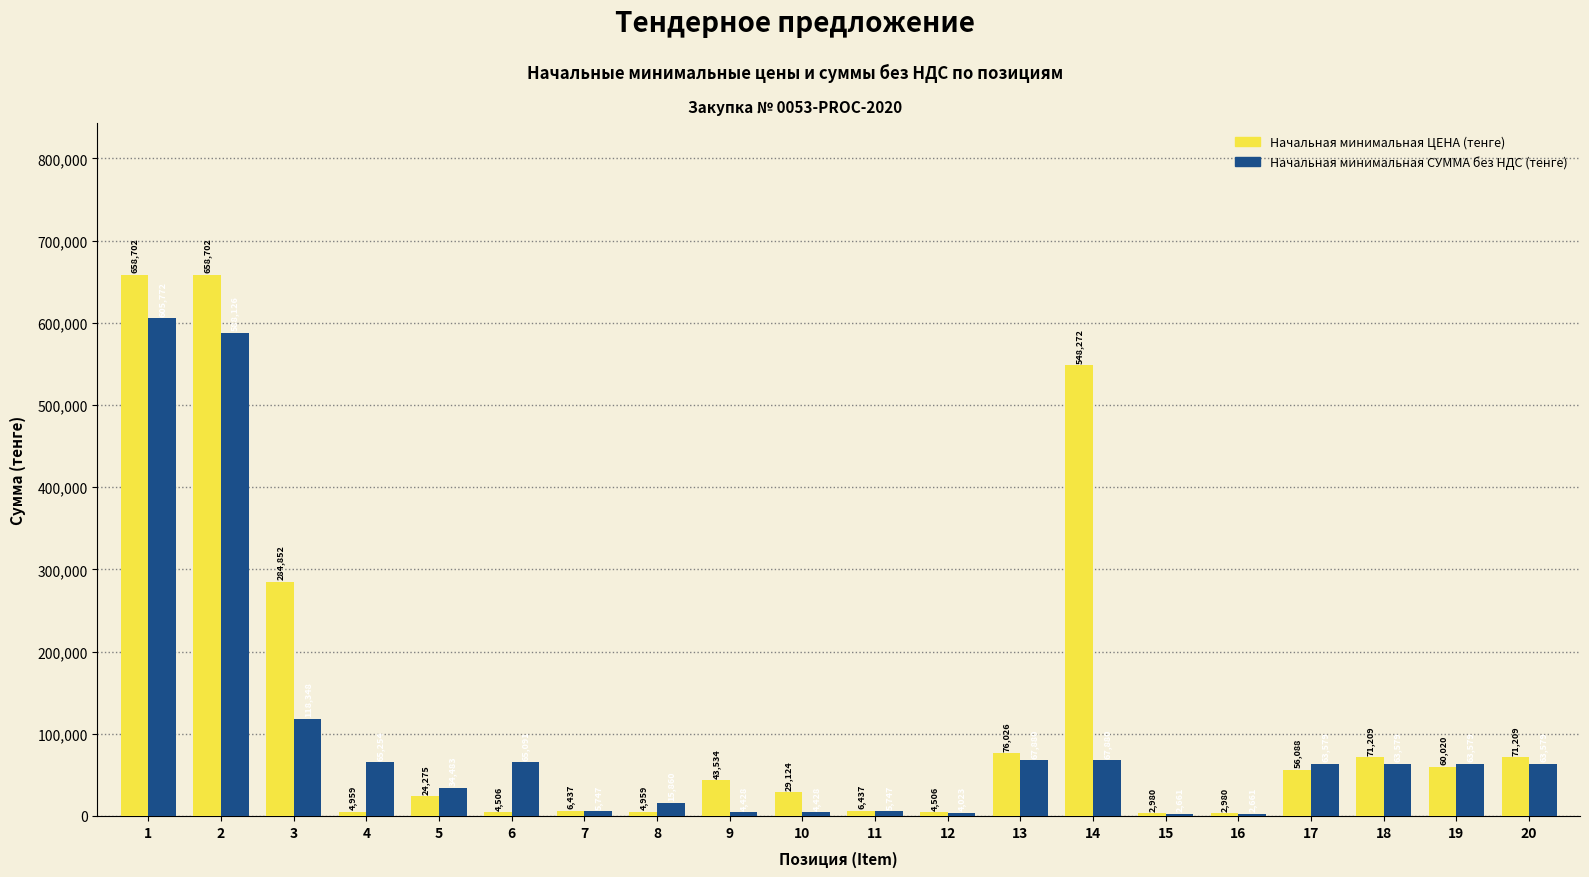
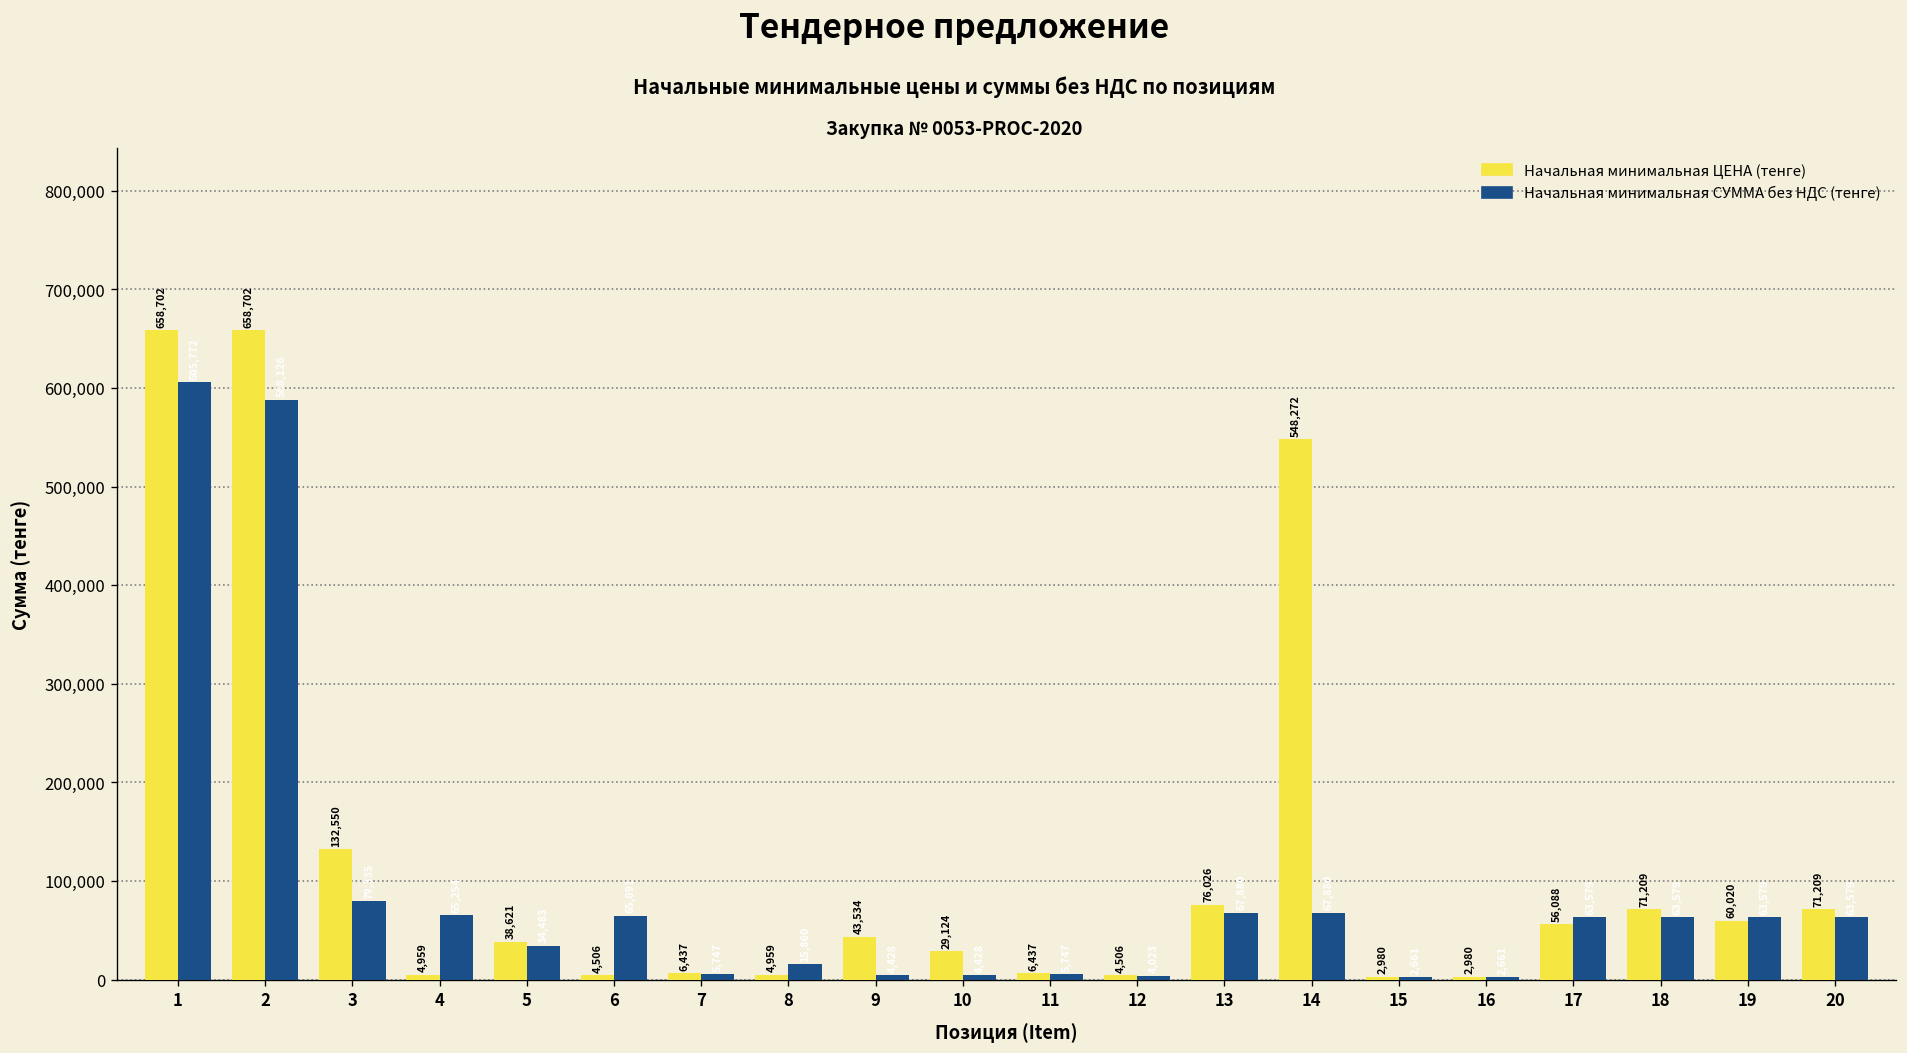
  {
    "Начальная минимальная ЦЕНА (тенге)": {
      "1": "658,702",
      "2": "658,702",
-     "3": "284,852",
+     "3": "132,550",
      "4": "4,959",
-     "5": "24,275",
+     "5": "38,621",
      "6": "4,506",
      "7": "6,437",
      "8": "4,959",
      "9": "43,534",
      "10": "29,124",
      "11": "6,437",
      "12": "4,506",
      "13": "76,026",
      "14": "548,272",
      "15": "2,980",
      "16": "2,980",
      "17": "56,088",
      "18": "71,209",
      "19": "60,020",
      "20": "71,209"
    },
    "Начальная минимальная СУММА без НДС (тенге)": {
      "1": "610,000",
      "2": "590,000",
-     "3": "120,000",
+     "3": "80,000",
      "4": "70,000",
      "5": "30,000",
      "6": "70,000",
      "7": "10,000",
      "8": "20,000",
      "9": "0",
      "10": "0",
      "11": "10,000",
      "12": "0",
      "13": "70,000",
      "14": "70,000",
      "17": "60,000",
      "18": "60,000",
      "19": "60,000",
      "20": "60,000"
    }
  }
